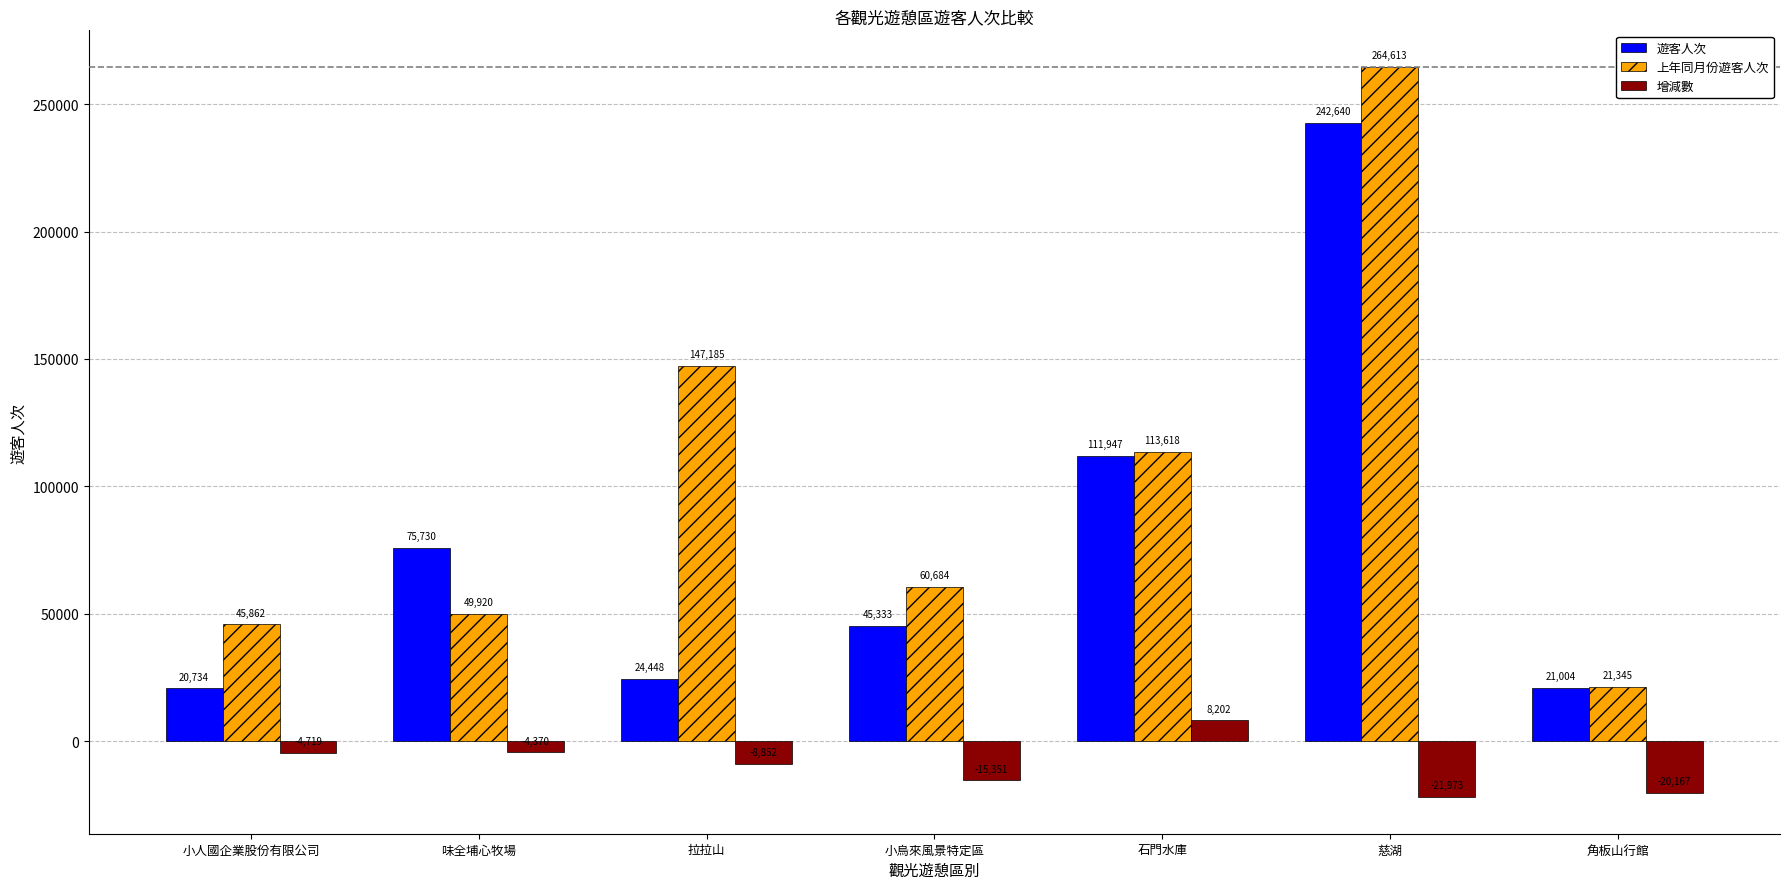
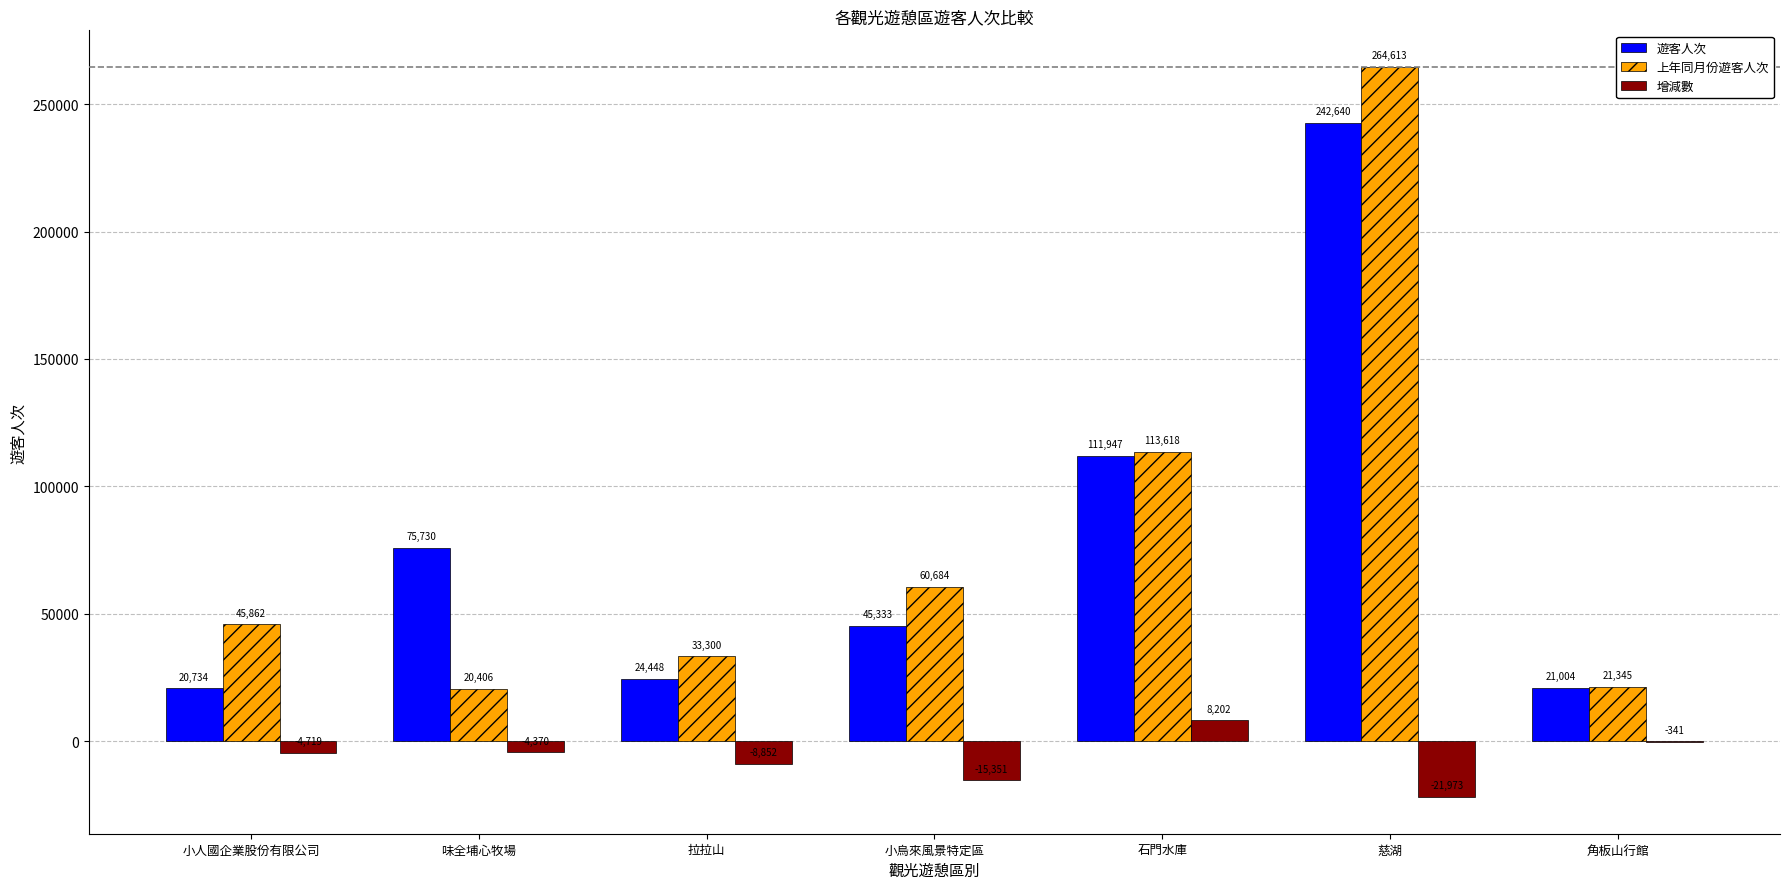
  {
    "遊客人次": {
      "小人國企業股份有限公司": "20,734",
      "味全埔心牧場": "75,730",
      "拉拉山": "24,448",
      "小烏來風景特定區": "45,333",
      "石門水庫": "111,947",
      "慈湖": "242,640",
      "角板山行館": "21,004"
    },
    "上年同月份遊客人次": {
      "小人國企業股份有限公司": "45,862",
-     "味全埔心牧場": "49,920",
-     "拉拉山": "147,185",
+     "味全埔心牧場": "20,406",
+     "拉拉山": "33,300",
      "小烏來風景特定區": "60,684",
      "石門水庫": "113,618",
      "慈湖": "264,613",
      "角板山行館": "21,345"
    },
    "增減數": {
      "小人國企業股份有限公司": "-4,719",
      "味全埔心牧場": "-4,370",
      "拉拉山": "-8,852",
      "小烏來風景特定區": "-15,351",
      "石門水庫": "8,202",
      "慈湖": "-21,973",
-     "角板山行館": "-20,167"
+     "角板山行館": "-341"
    }
  }
